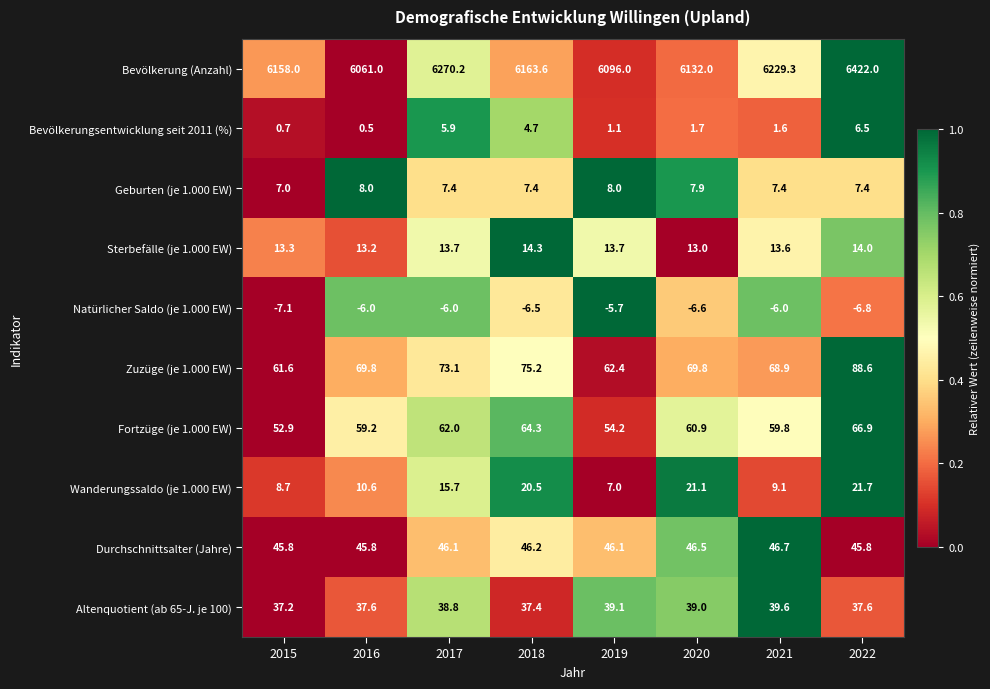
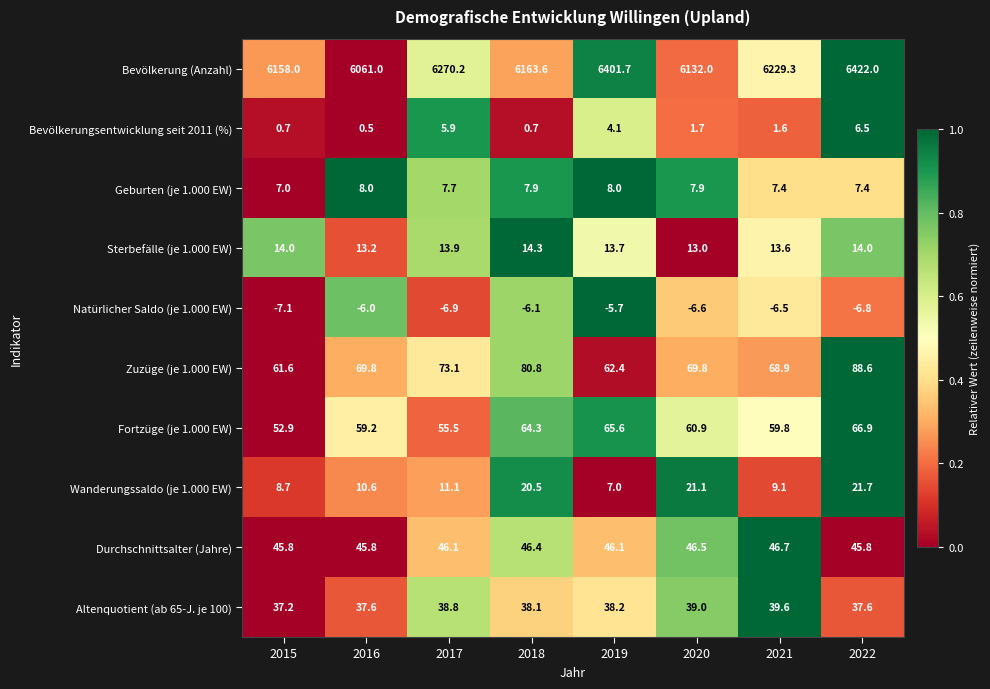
  {
    "Bevölkerung (Anzahl)": {
      "2015": 6158.0,
      "2016": 6061.0,
      "2017": 6270.2,
      "2018": 6163.6,
-     "2019": 6096.0,
+     "2019": 6401.7,
      "2020": 6132.0,
      "2021": 6229.3,
      "2022": 6422.0
    },
    "Bevölkerungsentwicklung seit 2011 (%)": {
      "2015": 0.7,
      "2016": 0.5,
      "2017": 5.9,
-     "2018": 4.7,
-     "2019": 1.1,
+     "2018": 0.7,
+     "2019": 4.1,
      "2020": 1.7,
      "2021": 1.6,
      "2022": 6.5
    },
    "Geburten (je 1.000 EW)": {
      "2015": 7.0,
      "2016": 8.0,
-     "2017": 7.4,
-     "2018": 7.4,
+     "2017": 7.7,
+     "2018": 7.9,
      "2019": 8.0,
      "2020": 7.9,
      "2021": 7.4,
      "2022": 7.4
    },
    "Sterbefälle (je 1.000 EW)": {
-     "2015": 13.3,
+     "2015": 14.0,
      "2016": 13.2,
-     "2017": 13.7,
+     "2017": 13.9,
      "2018": 14.3,
      "2019": 13.7,
      "2020": 13.0,
      "2021": 13.6,
      "2022": 14.0
    },
    "Natürlicher Saldo (je 1.000 EW)": {
      "2015": -7.1,
      "2016": -6.0,
-     "2017": -6.0,
-     "2018": -6.5,
+     "2017": -6.9,
+     "2018": -6.1,
      "2019": -5.7,
      "2020": -6.6,
-     "2021": -6.0,
+     "2021": -6.5,
      "2022": -6.8
    },
    "Zuzüge (je 1.000 EW)": {
      "2015": 61.6,
      "2016": 69.8,
      "2017": 73.1,
-     "2018": 75.2,
+     "2018": 80.8,
      "2019": 62.4,
      "2020": 69.8,
      "2021": 68.9,
      "2022": 88.6
    },
    "Fortzüge (je 1.000 EW)": {
      "2015": 52.9,
      "2016": 59.2,
-     "2017": 62.0,
+     "2017": 55.5,
      "2018": 64.3,
-     "2019": 54.2,
+     "2019": 65.6,
      "2020": 60.9,
      "2021": 59.8,
      "2022": 66.9
    },
    "Wanderungssaldo (je 1.000 EW)": {
      "2015": 8.7,
      "2016": 10.6,
-     "2017": 15.7,
+     "2017": 11.1,
      "2018": 20.5,
      "2019": 7.0,
      "2020": 21.1,
      "2021": 9.1,
      "2022": 21.7
    },
    "Durchschnittsalter (Jahre)": {
      "2015": 45.8,
      "2016": 45.8,
      "2017": 46.1,
-     "2018": 46.2,
+     "2018": 46.4,
      "2019": 46.1,
      "2020": 46.5,
      "2021": 46.7,
      "2022": 45.8
    },
    "Altenquotient (ab 65-J. je 100)": {
      "2015": 37.2,
      "2016": 37.6,
      "2017": 38.8,
-     "2018": 37.4,
-     "2019": 39.1,
+     "2018": 38.1,
+     "2019": 38.2,
      "2020": 39.0,
      "2021": 39.6,
      "2022": 37.6
    }
  }
